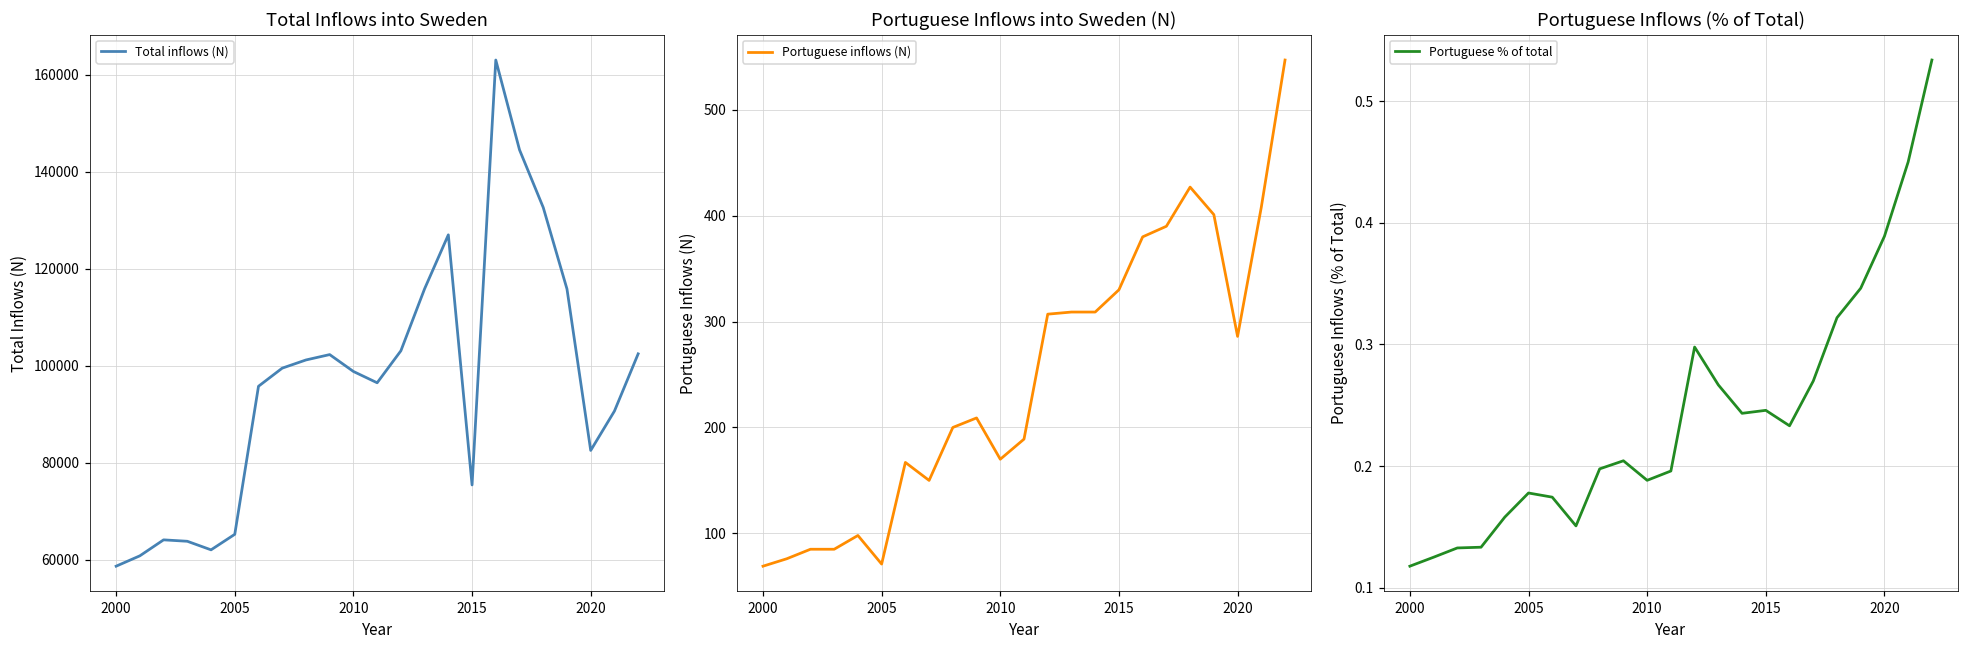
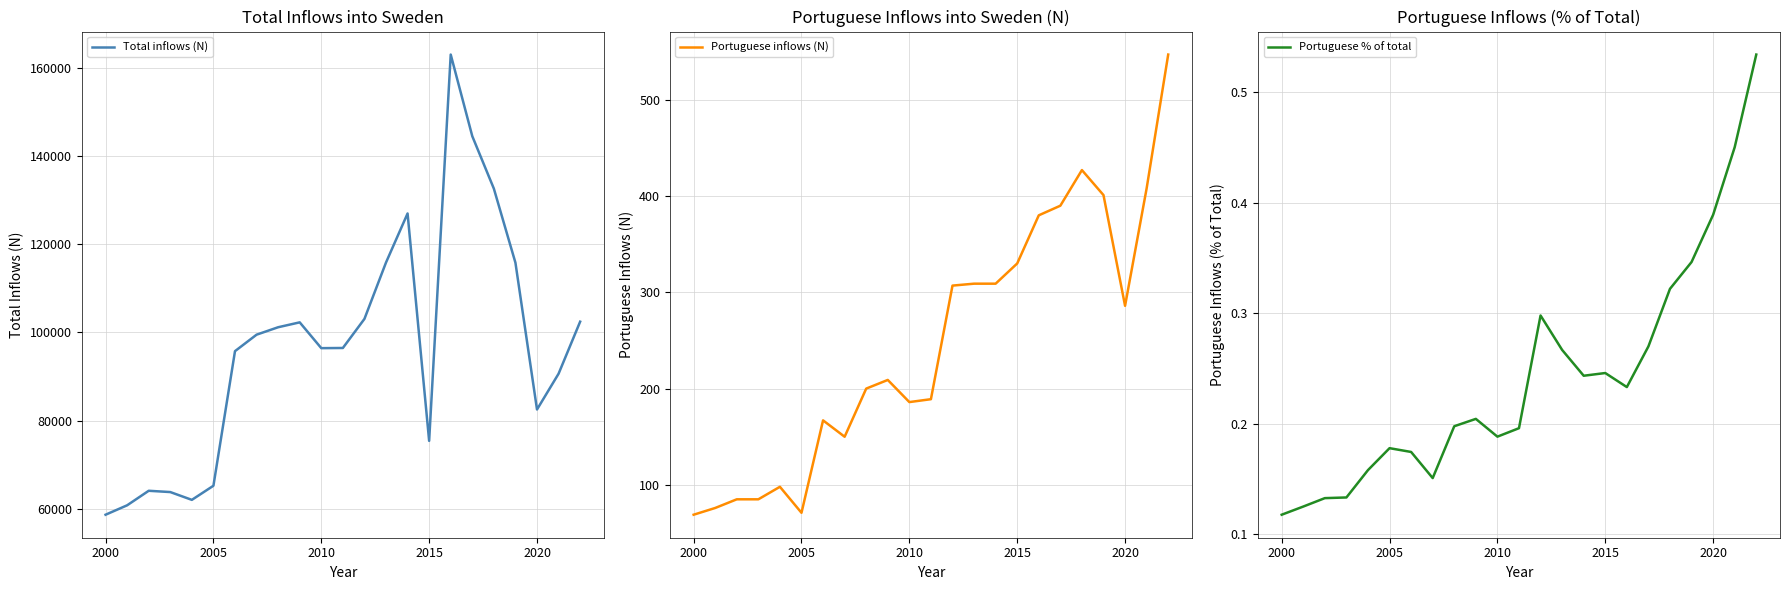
  {
    "Total Inflows into Sweden": {
      "2000": 59000,
      "2005": 65000,
-     "2010": 99000,
+     "2010": 96000,
      "2015": 75000,
      "2020": 83000
    },
    "Portuguese Inflows into Sweden (N)": {
      "2000": 70,
      "2005": 70,
-     "2010": 170,
+     "2010": 190,
      "2015": 330,
      "2020": 290
    },
    "Portuguese Inflows (% of Total)": {
      "2000": 0.118,
      "2005": 0.178,
      "2010": 0.188,
      "2015": 0.246,
      "2020": 0.389
    }
  }
